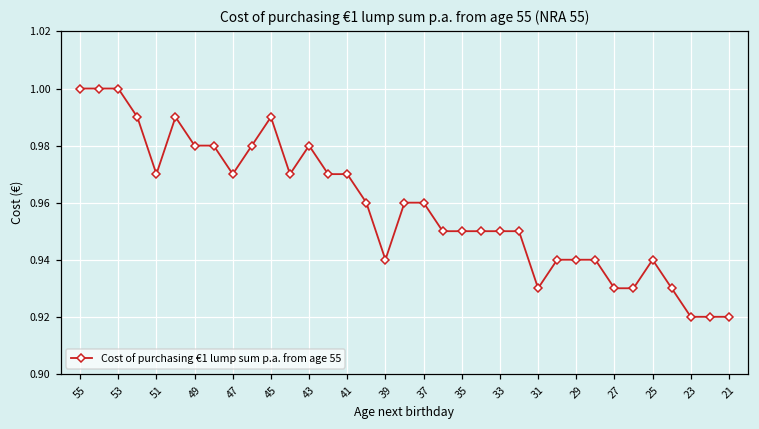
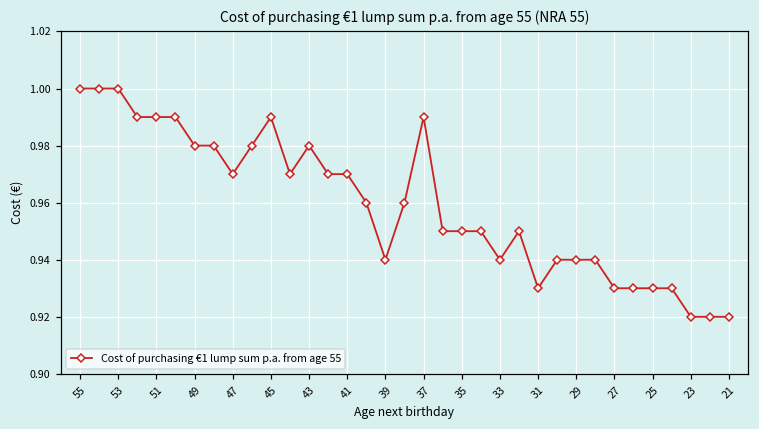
  {
    "55": 1.00,
    "53": 1.00,
-   "51": 0.97,
+   "51": 0.99,
    "49": 0.98,
    "47": 0.97,
    "45": 0.99,
    "43": 0.98,
    "41": 0.97,
    "39": 0.94,
-   "37": 0.96,
+   "37": 0.99,
    "35": 0.95,
-   "33": 0.95,
+   "33": 0.94,
    "31": 0.93,
    "29": 0.94,
    "27": 0.93,
-   "25": 0.94,
+   "25": 0.93,
    "23": 0.92,
    "21": 0.92
  }
